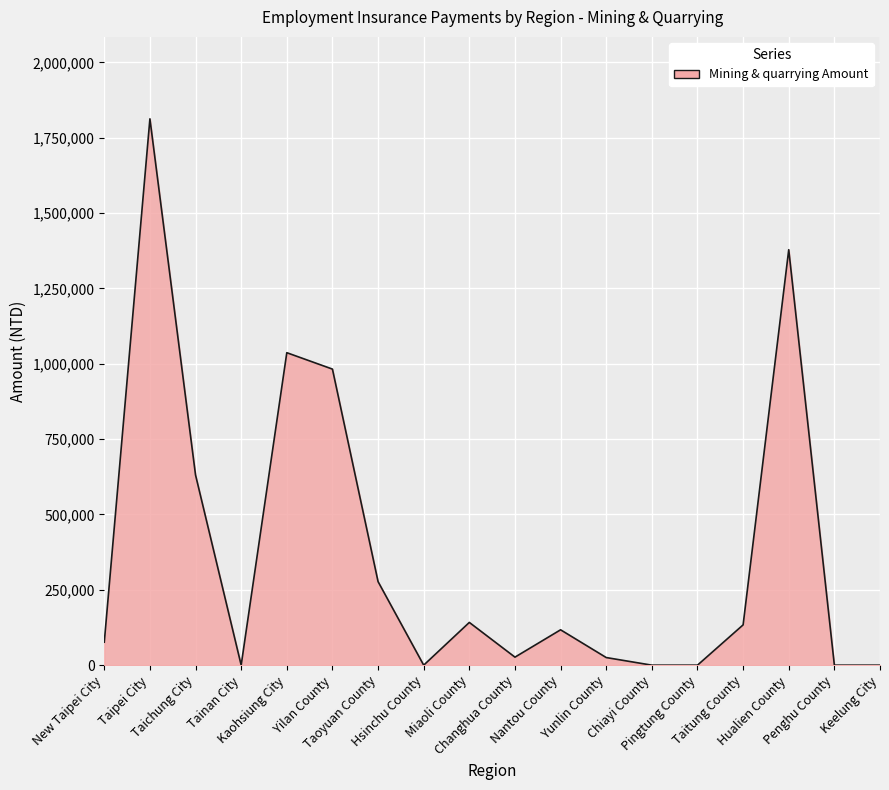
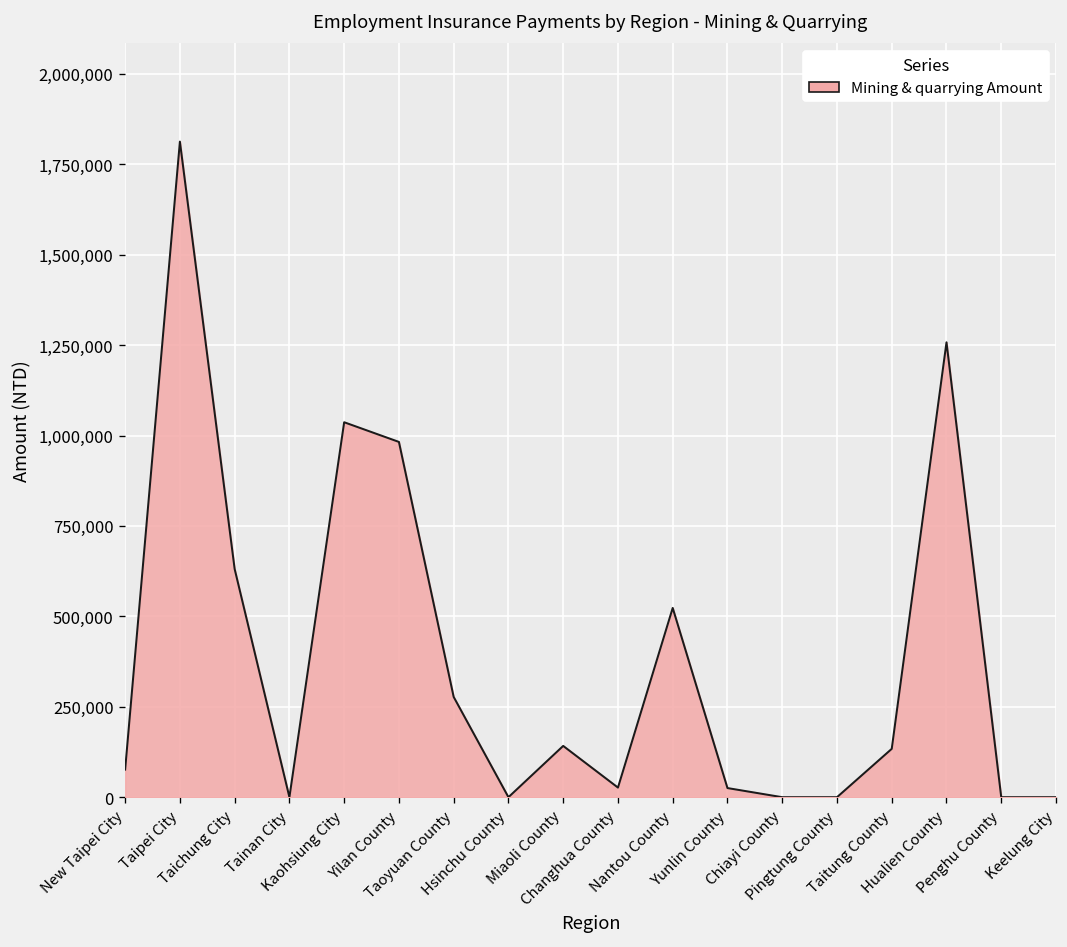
  {
    "New Taipei City": "80,000",
    "Taipei City": "1,810,000",
    "Taichung City": "630,000",
    "Tainan City": "0",
    "Kaohsiung City": "1,040,000",
    "Yilan County": "980,000",
    "Taoyuan County": "280,000",
    "Hsinchu County": "0",
    "Miaoli County": "140,000",
    "Changhua County": "30,000",
-   "Nantou County": "120,000",
+   "Nantou County": "520,000",
    "Yunlin County": "30,000",
    "Chiayi County": "0",
    "Pingtung County": "0",
    "Taitung County": "130,000",
-   "Hualien County": "1,380,000",
+   "Hualien County": "1,260,000",
    "Penghu County": "0",
    "Keelung City": "0"
  }
